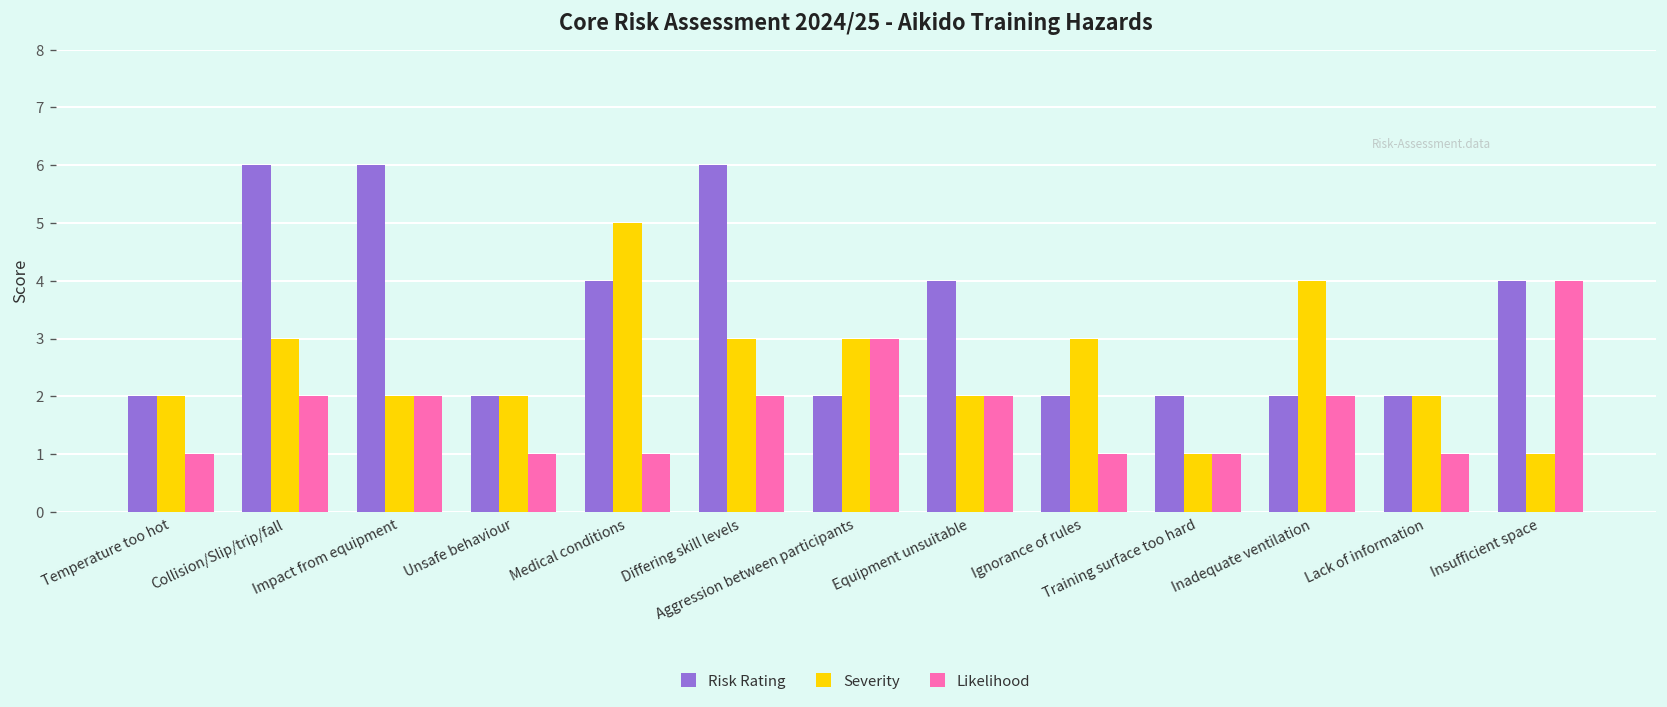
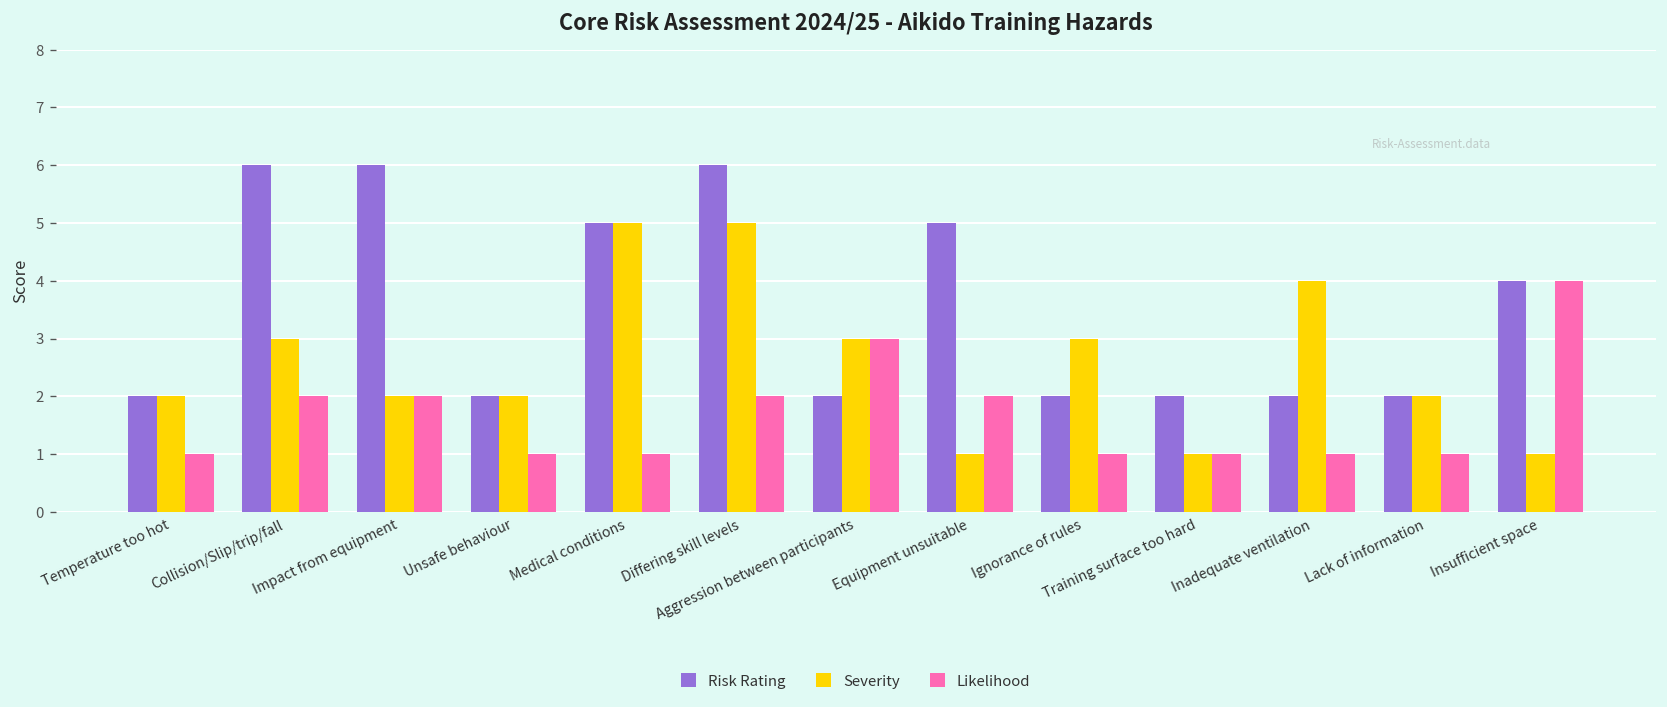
  {
    "Risk Rating": {
      "Temperature too hot": 2,
      "Collision/Slip/trip/fall": 6,
      "Impact from equipment": 6,
      "Unsafe behaviour": 2,
-     "Medical conditions": 4,
+     "Medical conditions": 5,
      "Differing skill levels": 6,
      "Aggression between participants": 2,
-     "Equipment unsuitable": 4,
+     "Equipment unsuitable": 5,
      "Ignorance of rules": 2,
      "Training surface too hard": 2,
      "Inadequate ventilation": 2,
      "Lack of information": 2,
      "Insufficient space": 4
    },
    "Severity": {
      "Temperature too hot": 2,
      "Collision/Slip/trip/fall": 3,
      "Impact from equipment": 2,
      "Unsafe behaviour": 2,
      "Medical conditions": 5,
-     "Differing skill levels": 3,
+     "Differing skill levels": 5,
      "Aggression between participants": 3,
-     "Equipment unsuitable": 2,
+     "Equipment unsuitable": 1,
      "Ignorance of rules": 3,
      "Training surface too hard": 1,
      "Inadequate ventilation": 4,
      "Lack of information": 2,
      "Insufficient space": 1
    },
    "Likelihood": {
      "Temperature too hot": 1,
      "Collision/Slip/trip/fall": 2,
      "Impact from equipment": 2,
      "Unsafe behaviour": 1,
      "Medical conditions": 1,
      "Differing skill levels": 2,
      "Aggression between participants": 3,
      "Equipment unsuitable": 2,
      "Ignorance of rules": 1,
      "Training surface too hard": 1,
-     "Inadequate ventilation": 2,
+     "Inadequate ventilation": 1,
      "Lack of information": 1,
      "Insufficient space": 4
    }
  }
